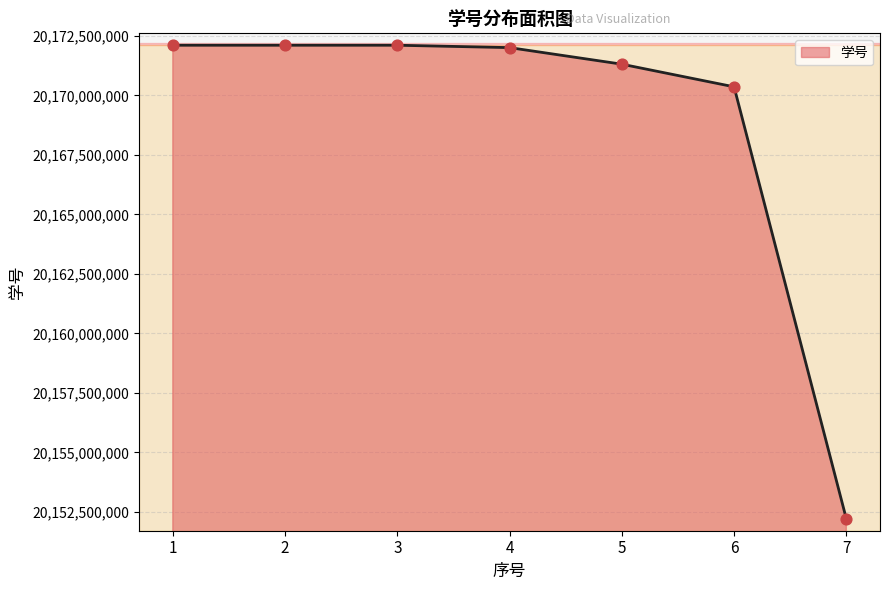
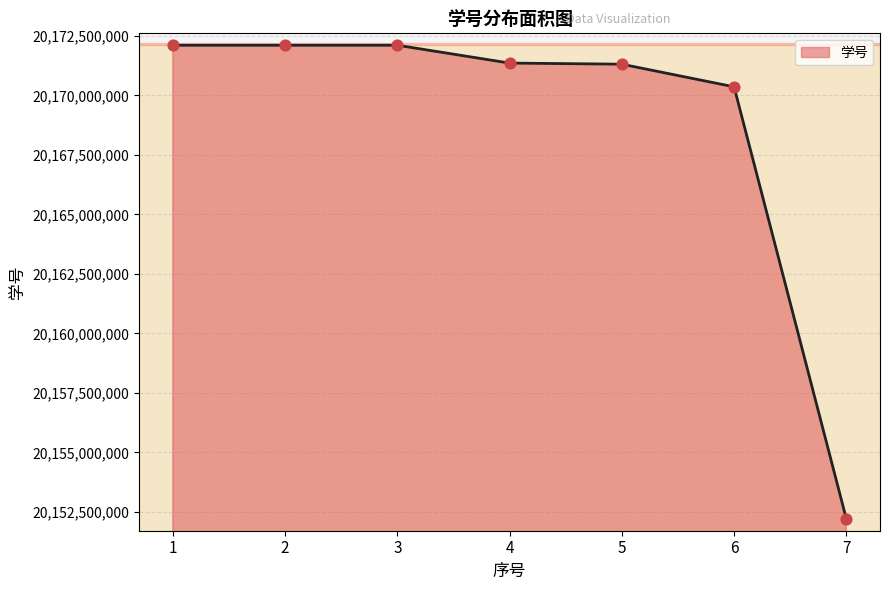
  {
    "1": "20,172,100,000",
    "2": "20,172,100,000",
    "3": "20,172,100,000",
-   "4": "20,172,000,000",
+   "4": "20,171,400,000",
    "5": "20,171,300,000",
    "6": "20,170,400,000",
    "7": "20,152,200,000"
  }
